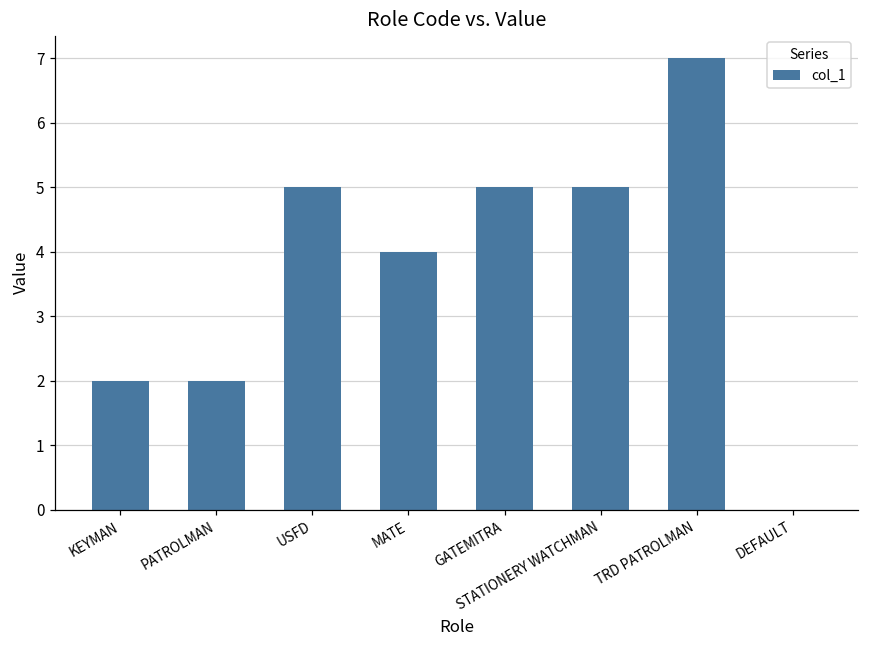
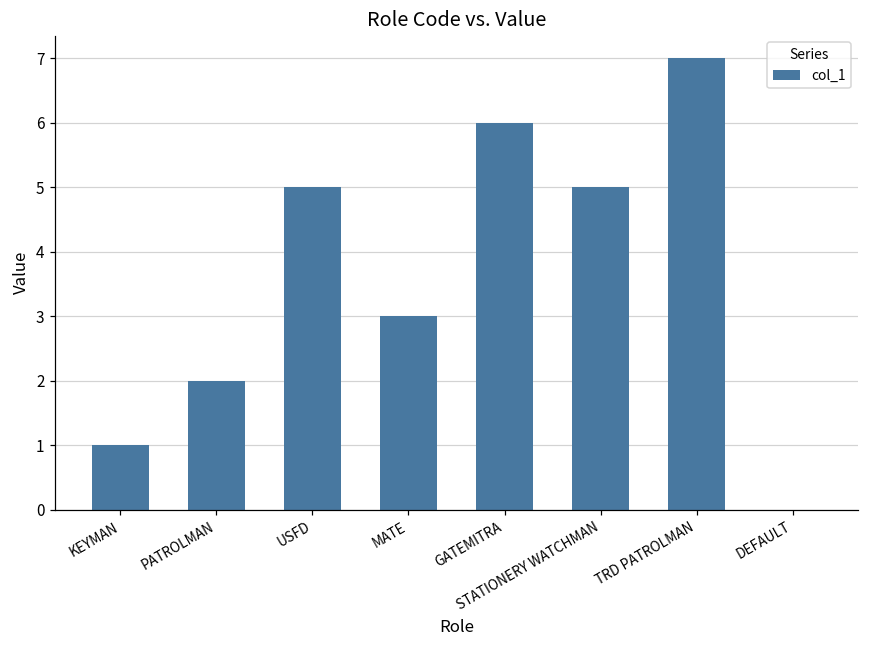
  {
-   "KEYMAN": 2,
+   "KEYMAN": 1,
    "PATROLMAN": 2,
    "USFD": 5,
-   "MATE": 4,
-   "GATEMITRA": 5,
+   "MATE": 3,
+   "GATEMITRA": 6,
    "STATIONERY WATCHMAN": 5,
    "TRD PATROLMAN": 7,
    "DEFAULT": 0
  }
